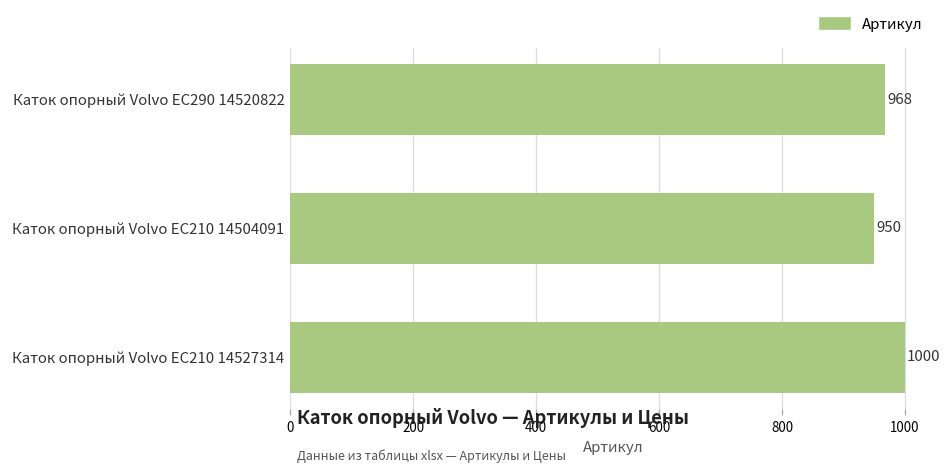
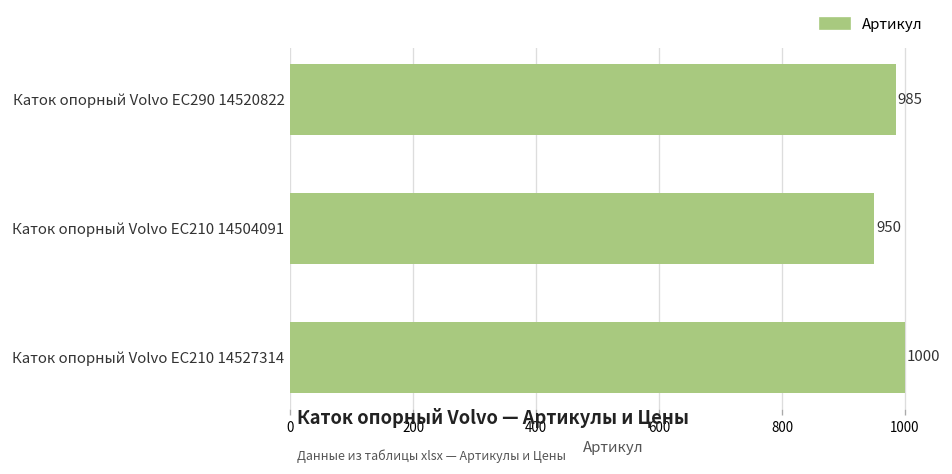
  {
-   "Каток опорный Volvo EC290 14520822": 968,
+   "Каток опорный Volvo EC290 14520822": 985,
    "Каток опорный Volvo EC210 14504091": 950,
    "Каток опорный Volvo EC210 14527314": 1000
  }
